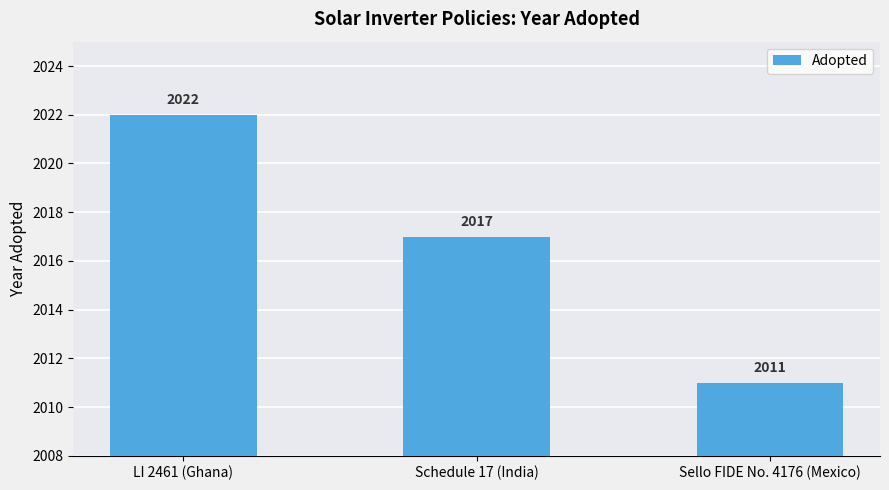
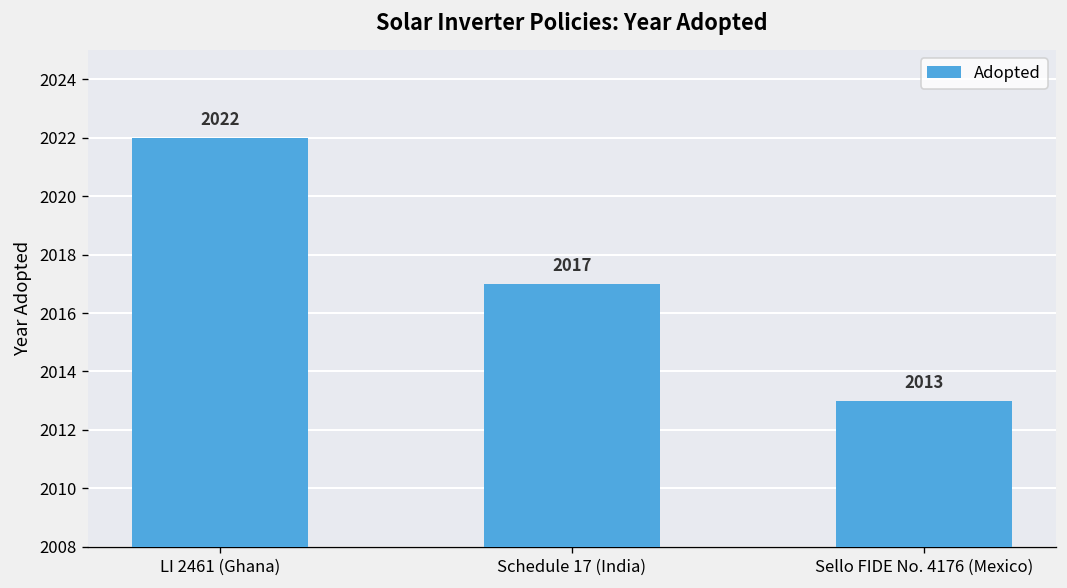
  {
    "LI 2461 (Ghana)": 2022,
    "Schedule 17 (India)": 2017,
-   "Sello FIDE No. 4176 (Mexico)": 2011
+   "Sello FIDE No. 4176 (Mexico)": 2013
  }
